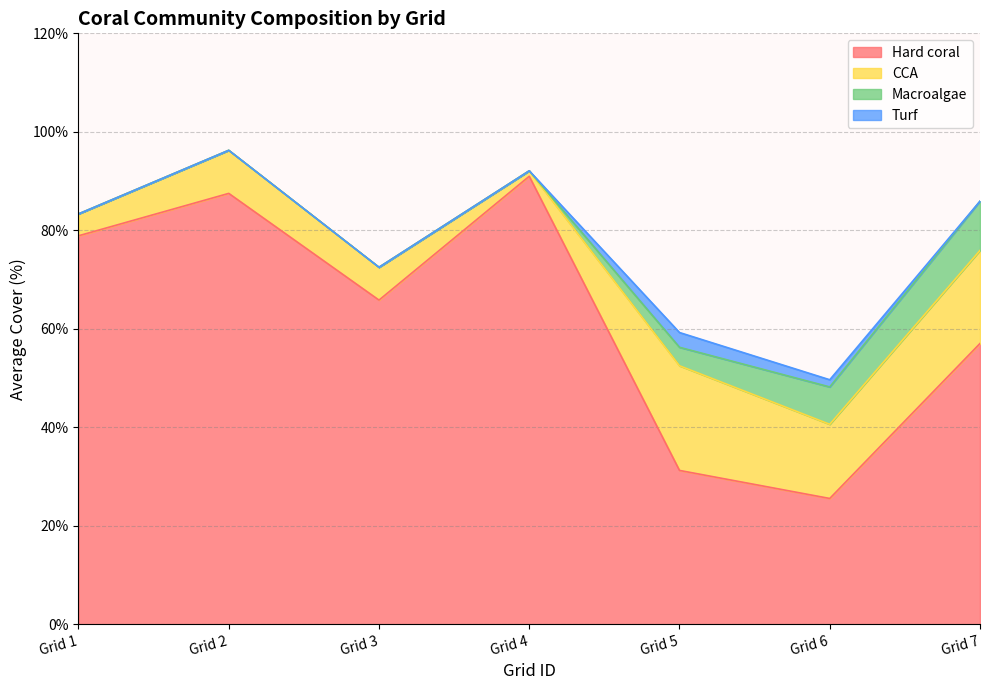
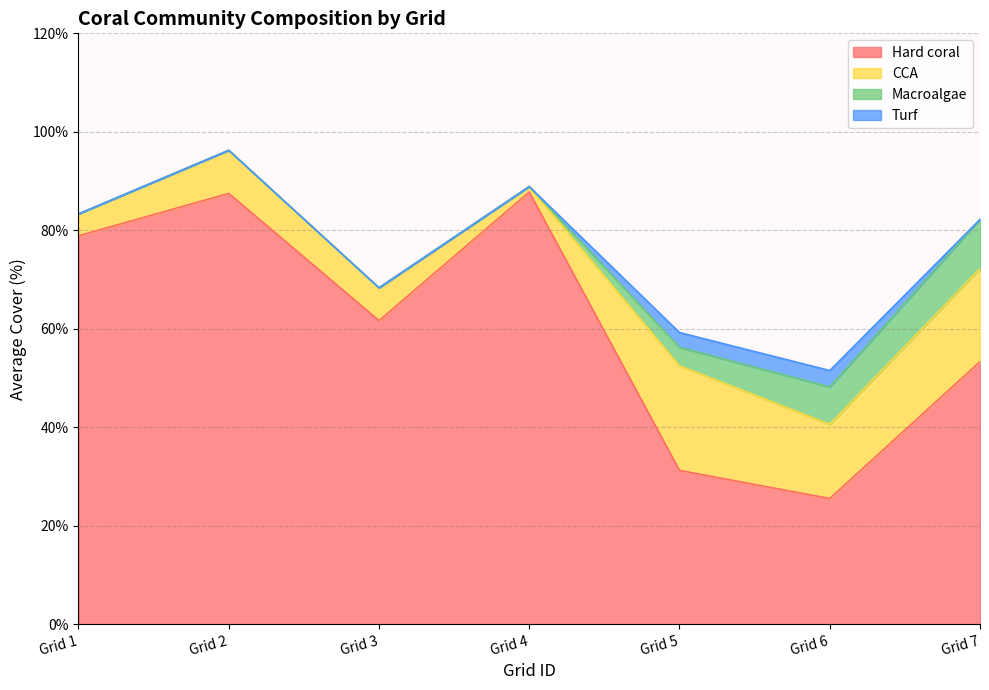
  {
    "Hard coral": {
      "Grid 1": "79%",
      "Grid 2": "88%",
-     "Grid 3": "66%",
-     "Grid 4": "91%",
+     "Grid 3": "62%",
+     "Grid 4": "88%",
      "Grid 5": "31%",
      "Grid 6": "26%",
-     "Grid 7": "57%"
+     "Grid 7": "53%"
    },
    "CCA": {
      "Grid 5": "21%",
      "Grid 6": "15%",
      "Grid 7": "19%"
    },
    "Macroalgae": {
      "Grid 5": "4%",
      "Grid 6": "8%"
    },
    "Turf": {
      "Grid 5": "3%",
-     "Grid 6": "1%"
+     "Grid 6": "3%"
    }
  }
